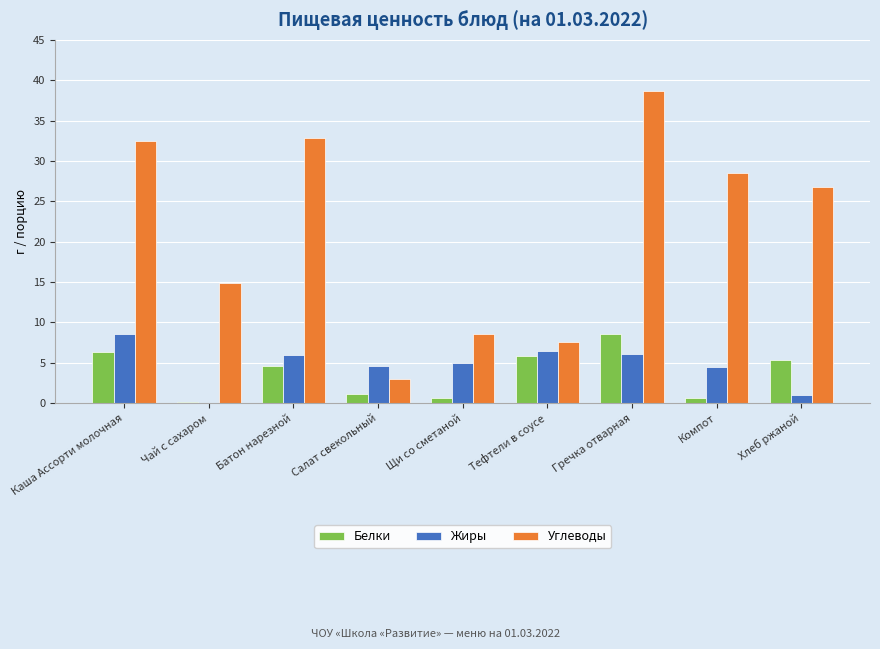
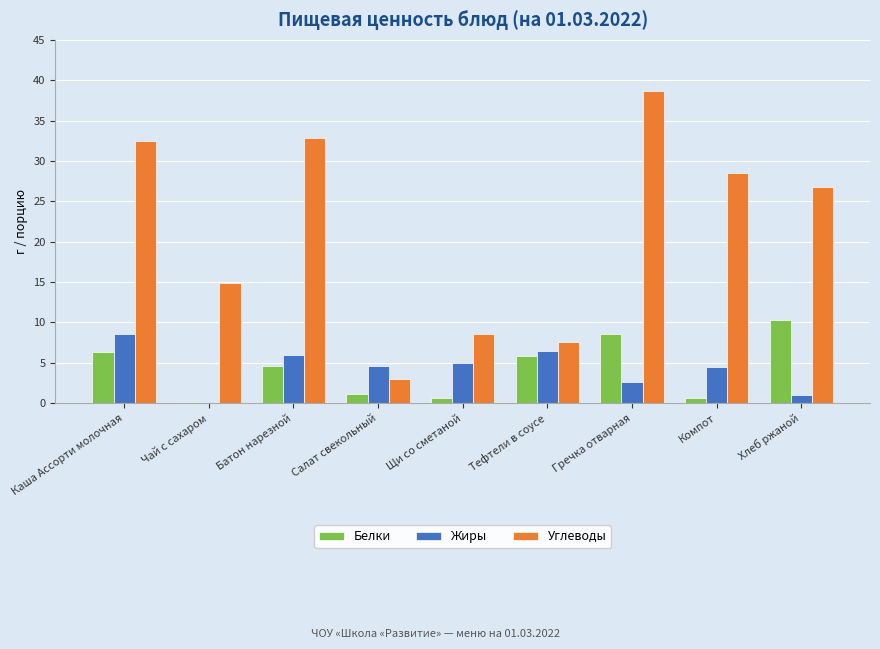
  {
    "Белки": {
      "Каша Ассорти молочная": 6,
      "Батон нарезной": 5,
      "Салат свекольный": 1,
      "Щи со сметаной": 1,
      "Тефтели в соусе": 6,
      "Гречка отварная": 9,
      "Компот": 1,
-     "Хлеб ржаной": 5
+     "Хлеб ржаной": 10
    },
    "Жиры": {
      "Каша Ассорти молочная": 9,
      "Батон нарезной": 6,
      "Салат свекольный": 5,
      "Щи со сметаной": 5,
      "Тефтели в соусе": 6,
-     "Гречка отварная": 6,
+     "Гречка отварная": 3,
      "Компот": 4,
      "Хлеб ржаной": 1
    },
    "Углеводы": {
      "Каша Ассорти молочная": 32,
      "Чай с сахаром": 15,
      "Батон нарезной": 33,
      "Салат свекольный": 3,
      "Щи со сметаной": 8,
      "Тефтели в соусе": 8,
      "Гречка отварная": 39,
      "Компот": 28,
      "Хлеб ржаной": 27
    }
  }
